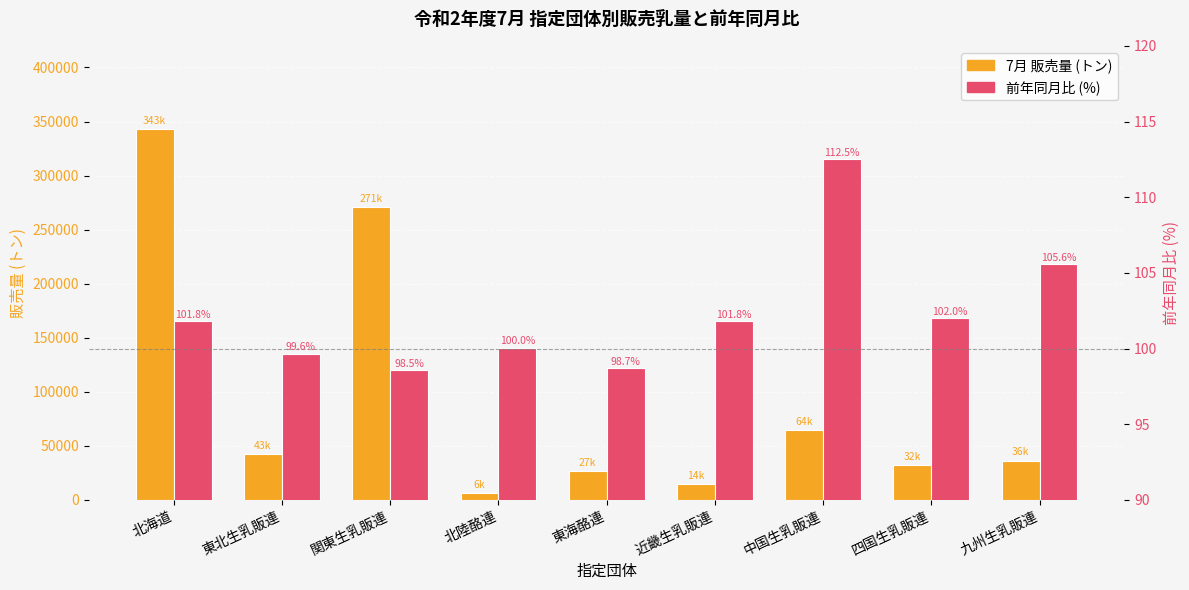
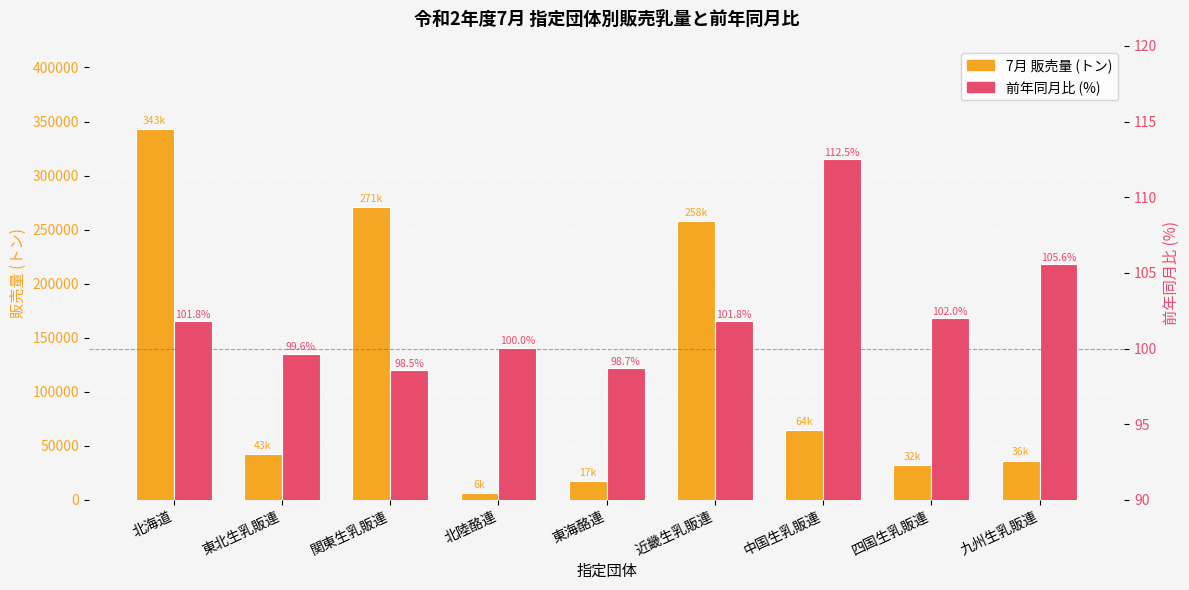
  {
    "7月 販売量 (トン)": {
      "北海道": "343k",
      "東北生乳販連": "43k",
      "関東生乳販連": "271k",
      "北陸酪連": "6k",
-     "東海酪連": "27k",
-     "近畿生乳販連": "14k",
+     "東海酪連": "17k",
+     "近畿生乳販連": "258k",
      "中国生乳販連": "64k",
      "四国生乳販連": "32k",
      "九州生乳販連": "36k"
    },
    "前年同月比 (%)": {
      "北海道": "101.8%",
      "東北生乳販連": "99.6%",
      "関東生乳販連": "98.5%",
      "北陸酪連": "100.0%",
      "東海酪連": "98.7%",
      "近畿生乳販連": "101.8%",
      "中国生乳販連": "112.5%",
      "四国生乳販連": "102.0%",
      "九州生乳販連": "105.6%"
    }
  }
